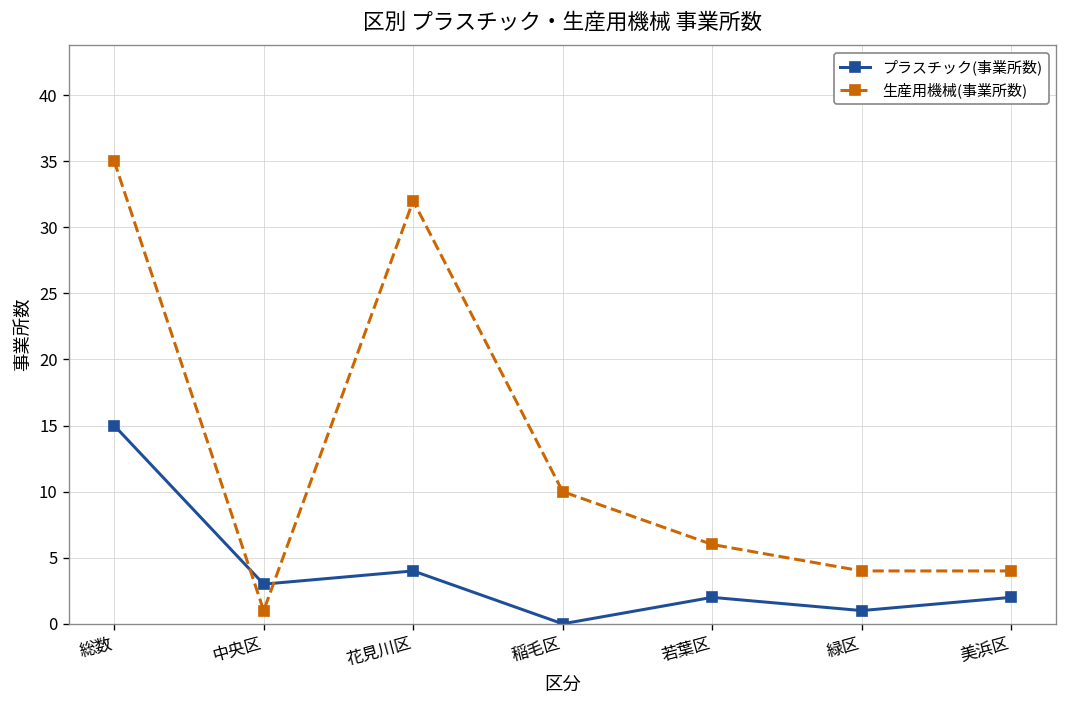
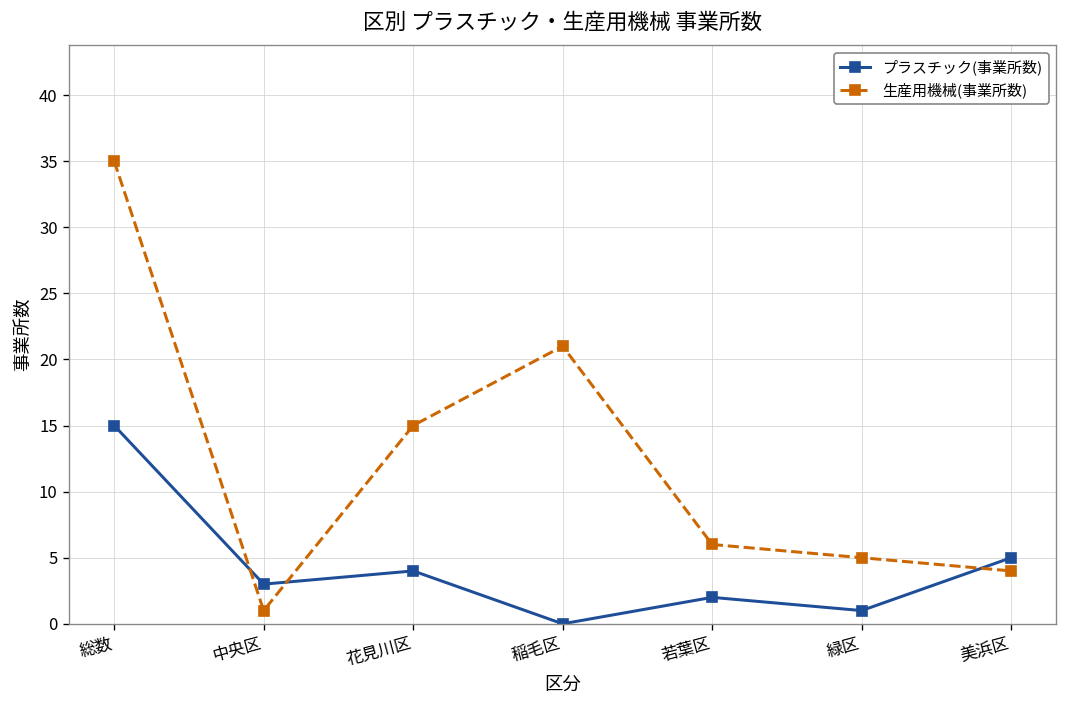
  {
    "プラスチック(事業所数)": {
      "総数": 15,
      "中央区": 3,
      "花見川区": 4,
      "稲毛区": 0,
      "若葉区": 2,
      "緑区": 1,
-     "美浜区": 2
+     "美浜区": 5
    },
    "生産用機械(事業所数)": {
      "総数": 35,
      "中央区": 1,
-     "花見川区": 32,
-     "稲毛区": 10,
+     "花見川区": 15,
+     "稲毛区": 21,
      "若葉区": 6,
-     "緑区": 4,
+     "緑区": 5,
      "美浜区": 4
    }
  }
